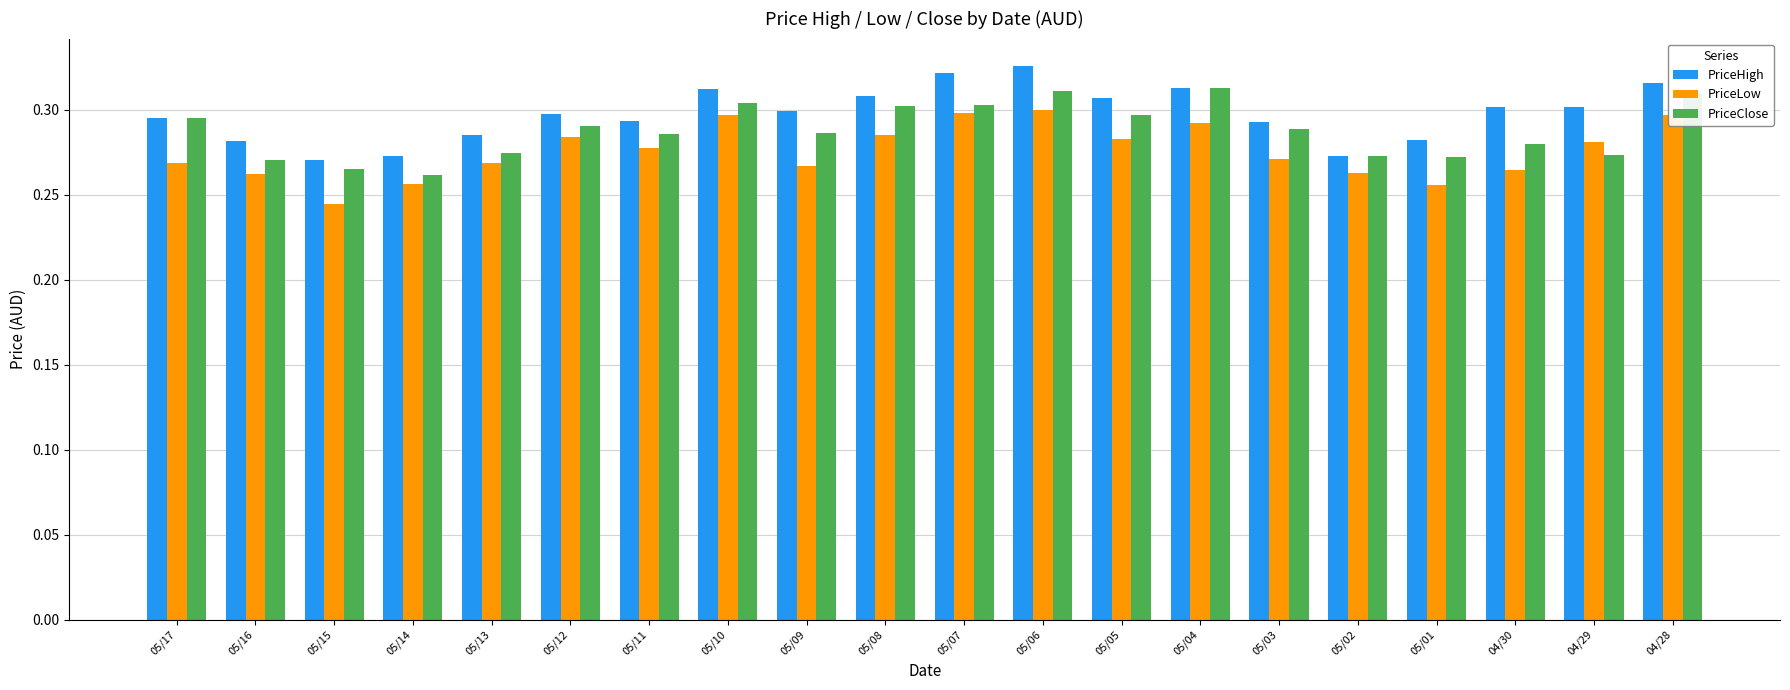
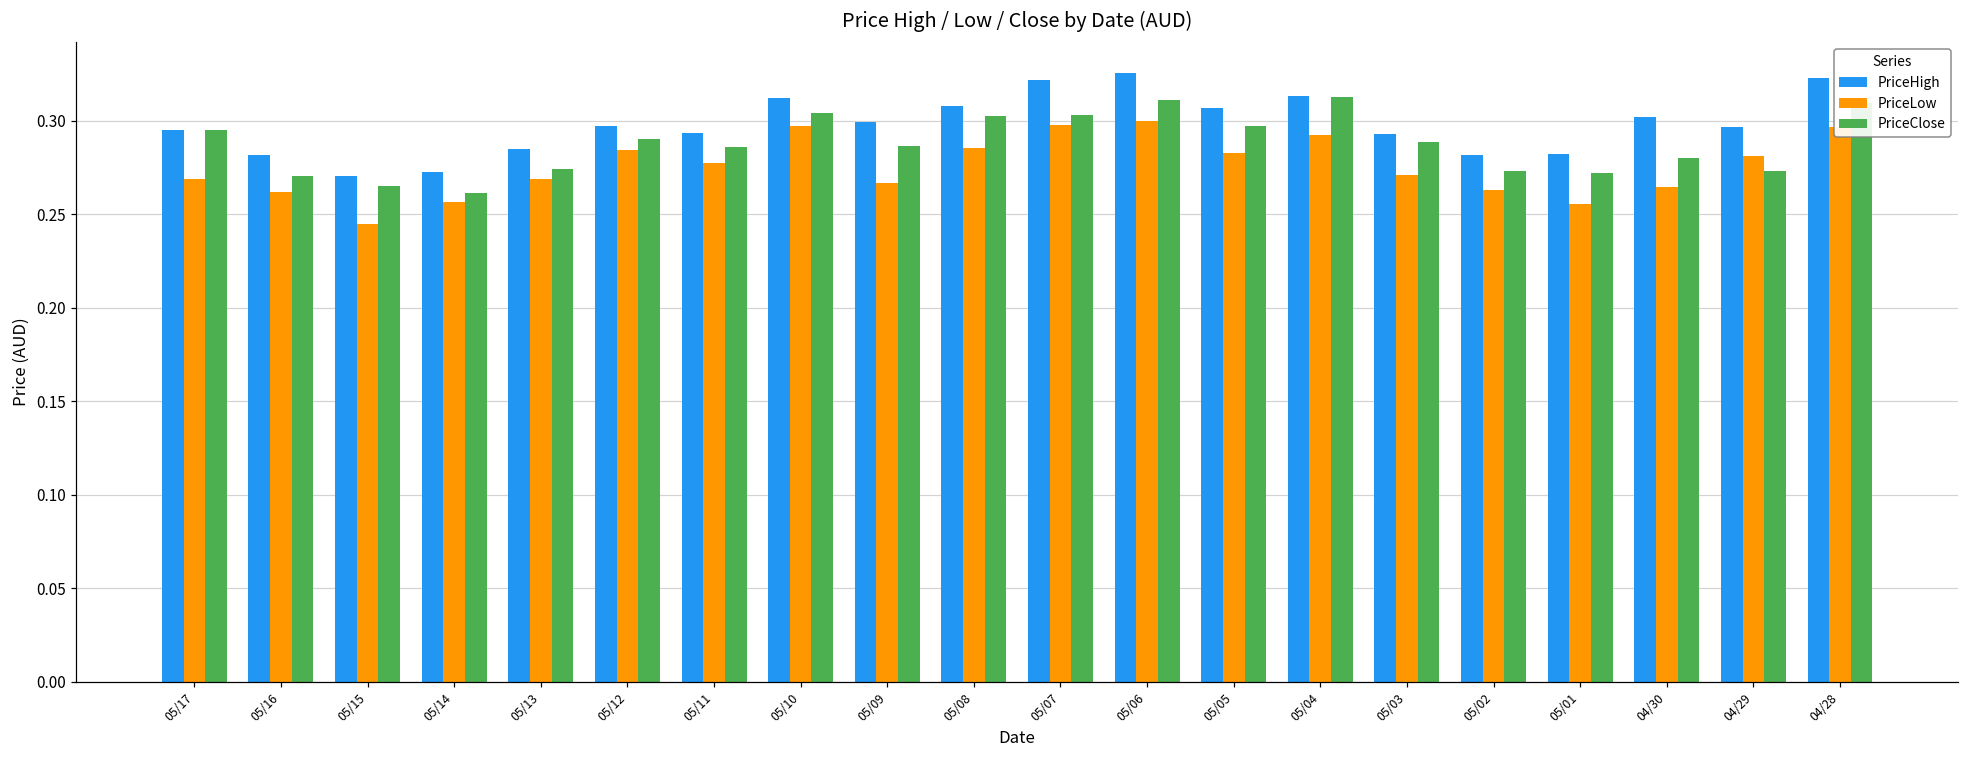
  {
    "PriceHigh": {
      "05/17": 0.295,
      "05/16": 0.282,
      "05/15": 0.271,
      "05/14": 0.273,
      "05/13": 0.285,
      "05/12": 0.297,
      "05/11": 0.293,
      "05/10": 0.312,
      "05/09": 0.300,
      "05/08": 0.308,
      "05/07": 0.322,
      "05/06": 0.326,
      "05/05": 0.307,
      "05/04": 0.313,
      "05/03": 0.293,
-     "05/02": 0.273,
+     "05/02": 0.282,
      "05/01": 0.282,
      "04/30": 0.302,
-     "04/29": 0.302,
-     "04/28": 0.316
+     "04/29": 0.296,
+     "04/28": 0.323
    },
    "PriceLow": {
      "05/17": 0.269,
      "05/16": 0.262,
      "05/15": 0.245,
      "05/14": 0.257,
      "05/13": 0.269,
      "05/12": 0.284,
      "05/11": 0.277,
      "05/10": 0.297,
      "05/09": 0.267,
      "05/08": 0.285,
      "05/07": 0.298,
      "05/06": 0.300,
      "05/05": 0.283,
      "05/04": 0.292,
      "05/03": 0.271,
      "05/02": 0.263,
      "05/01": 0.256,
      "04/30": 0.265,
      "04/29": 0.281
    },
    "PriceClose": {
      "05/17": 0.295,
      "05/16": 0.270,
      "05/15": 0.265,
      "05/14": 0.262,
      "05/13": 0.274,
      "05/12": 0.290,
      "05/11": 0.286,
      "05/10": 0.304,
      "05/09": 0.286,
      "05/08": 0.303,
      "05/07": 0.303,
      "05/06": 0.311,
      "05/05": 0.297,
      "05/04": 0.313,
      "05/03": 0.289,
      "05/02": 0.273,
      "05/01": 0.272,
      "04/30": 0.280,
      "04/29": 0.273
    }
  }
